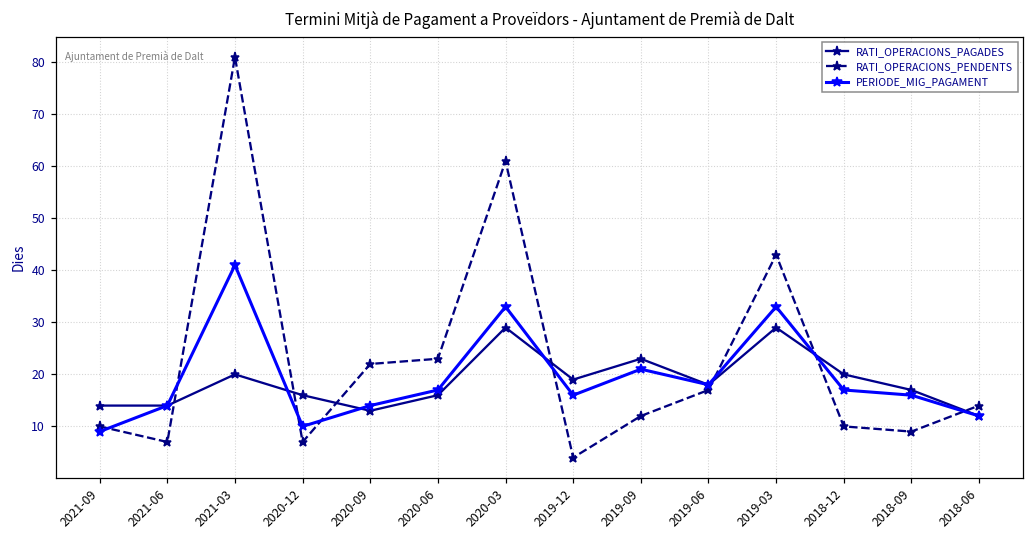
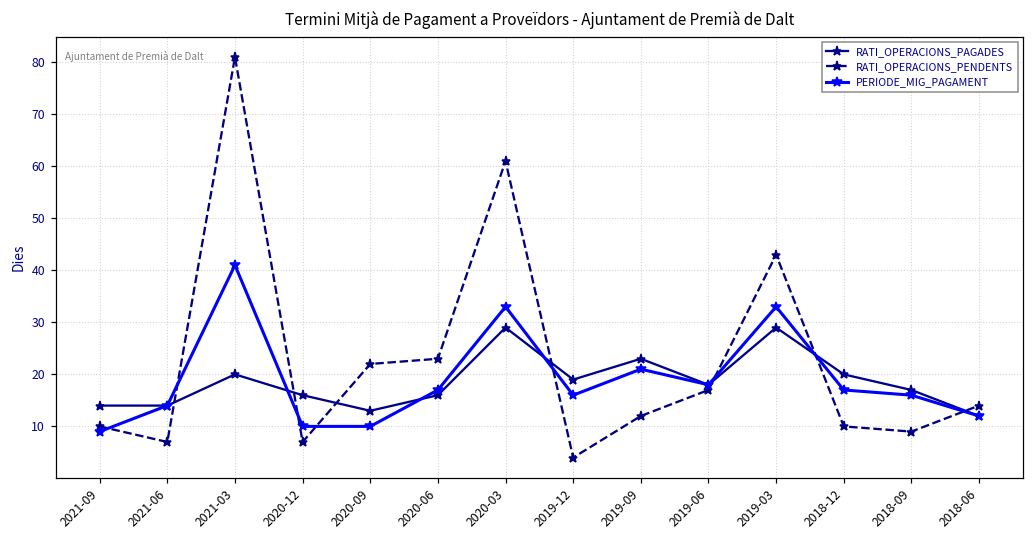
  {
    "PERIODE_MIG_PAGAMENT": {
      "2021-09": 9,
      "2021-03": 41,
      "2020-12": 10,
-     "2020-09": 14,
+     "2020-09": 10,
      "2020-06": 17,
      "2020-03": 33,
      "2019-12": 16,
      "2019-09": 21,
      "2019-03": 33,
      "2018-12": 17,
      "2018-09": 16
    }
  }
